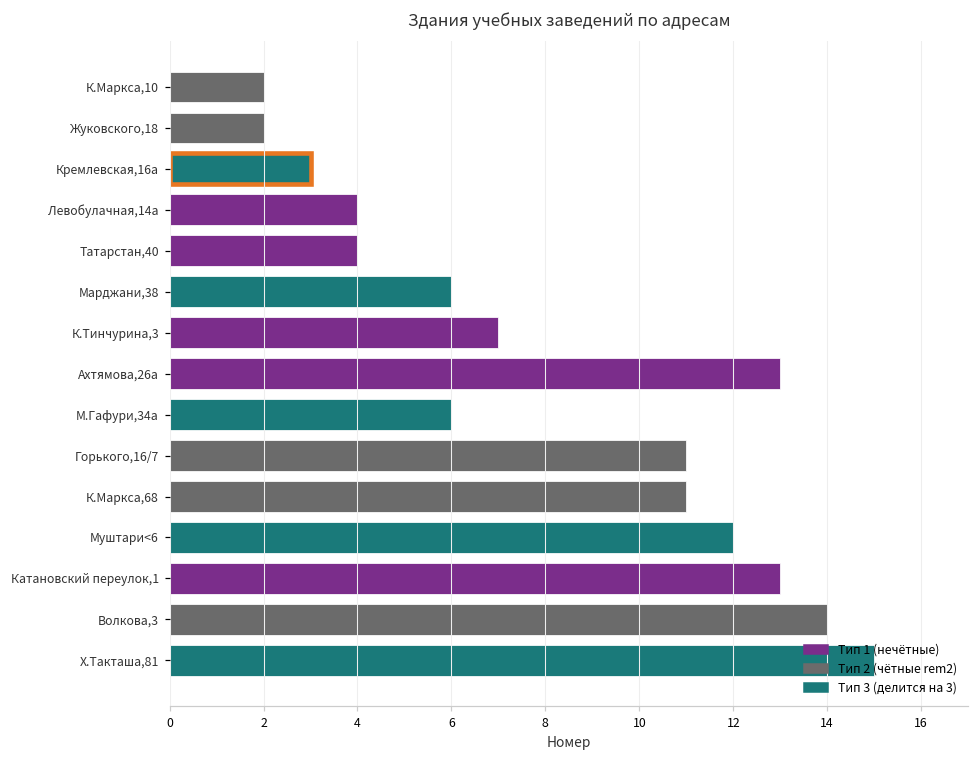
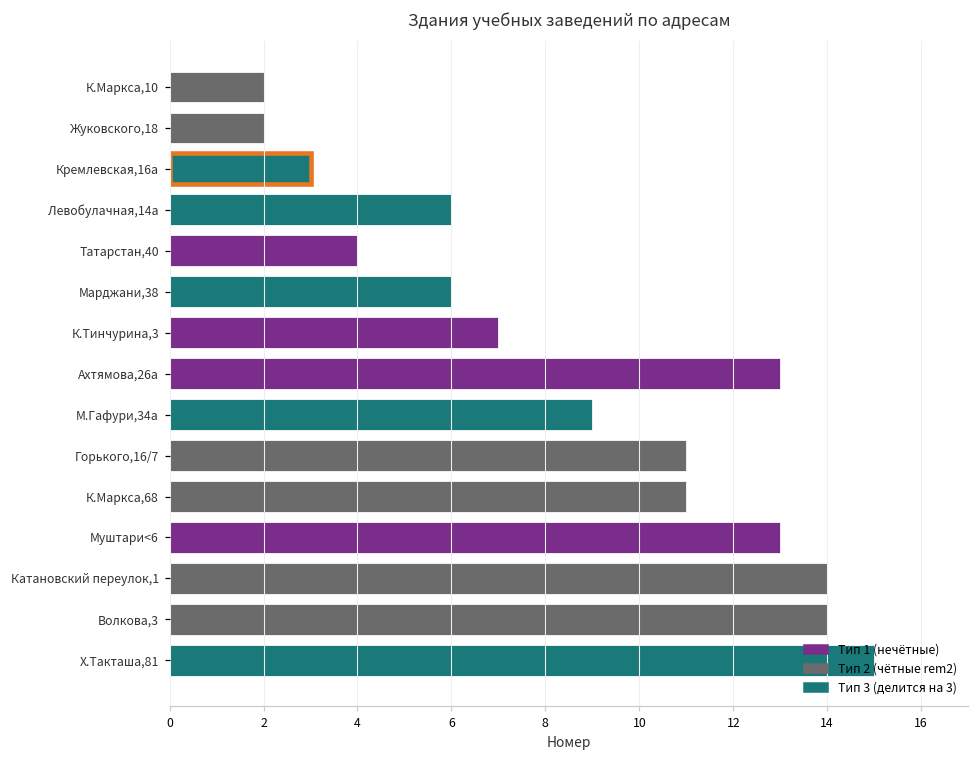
  {
    "К.Маркса,10": 2,
    "Жуковского,18": 2,
    "Кремлевская,16а": 3,
-   "Левобулачная,14а": 4,
+   "Левобулачная,14а": 6,
    "Татарстан,40": 4,
    "Марджани,38": 6,
    "К.Тинчурина,3": 7,
    "Ахтямова,26а": 13,
-   "М.Гафури,34а": 6,
+   "М.Гафури,34а": 9,
    "Горького,16/7": 11,
    "К.Маркса,68": 11,
-   "Муштари<6": 12,
-   "Катановский переулок,1": 13,
+   "Муштари<6": 13,
+   "Катановский переулок,1": 14,
    "Волкова,3": 14,
    "Х.Такташа,81": 15
  }
